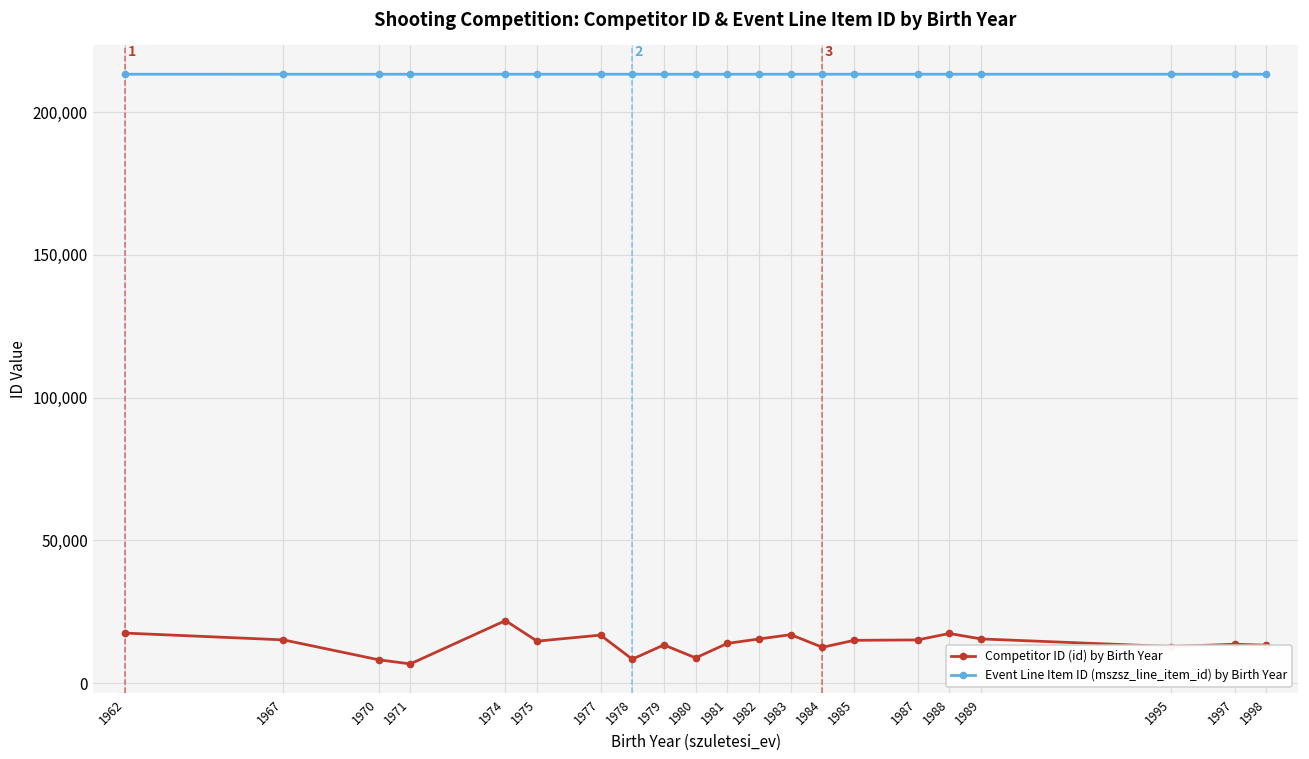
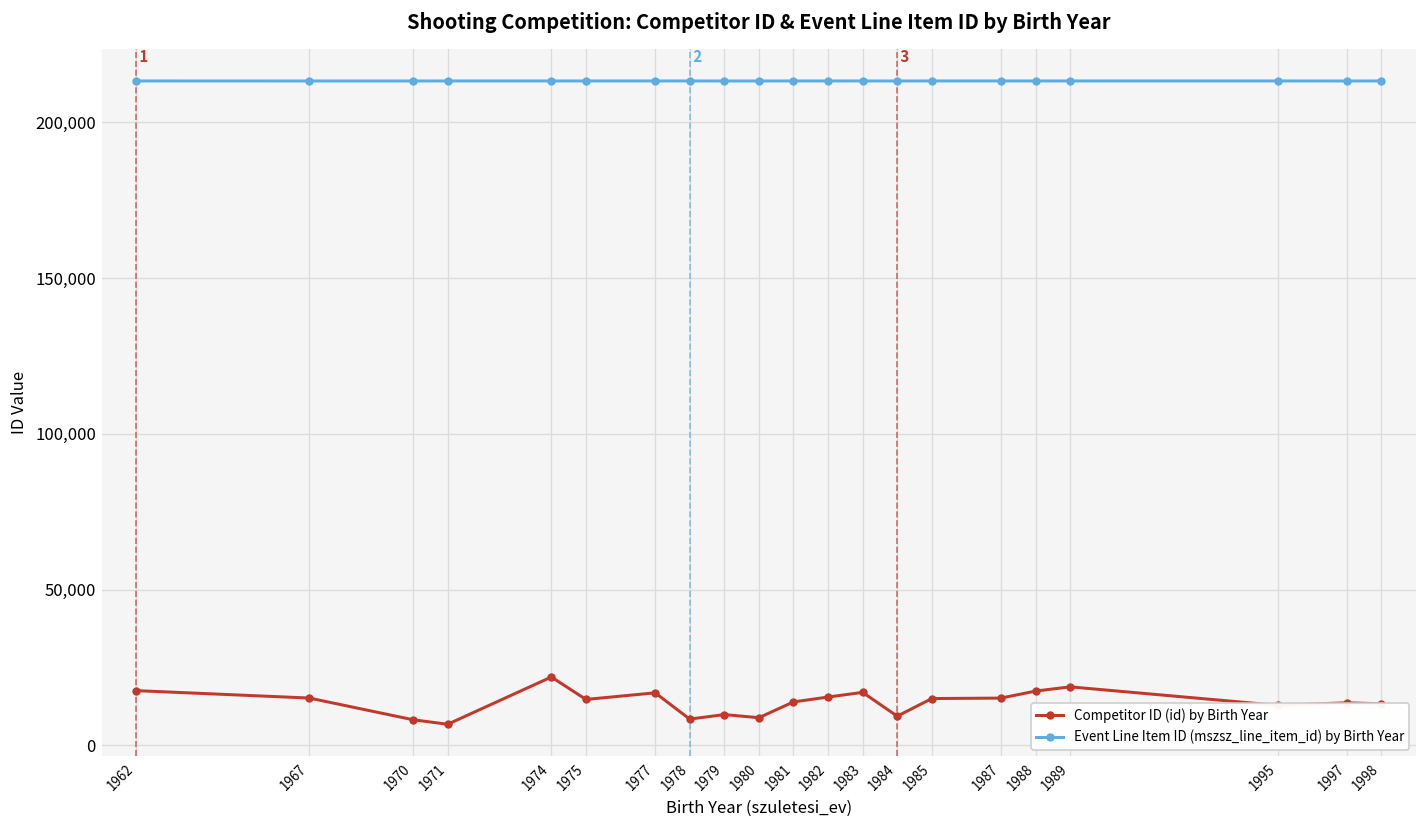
  {
    "Competitor ID (id) by Birth Year": {
      "1962": "18,000",
      "1967": "15,000",
      "1970": "8,000",
      "1971": "7,000",
      "1974": "22,000",
      "1975": "15,000",
      "1977": "17,000",
      "1978": "8,000",
-     "1979": "13,000",
+     "1979": "10,000",
      "1980": "9,000",
      "1981": "14,000",
      "1982": "16,000",
      "1983": "17,000",
-     "1984": "13,000",
+     "1984": "9,000",
      "1985": "15,000",
      "1987": "15,000",
      "1988": "17,000",
-     "1989": "16,000",
+     "1989": "19,000",
      "1995": "13,000",
      "1997": "14,000",
      "1998": "13,000"
    },
    "Event Line Item ID (mszsz_line_item_id) by Birth Year": {
      "1967": "213,000",
      "1970": "213,000",
      "1971": "213,000",
      "1974": "213,000",
      "1975": "213,000",
      "1977": "213,000",
      "1979": "213,000",
      "1980": "213,000",
      "1981": "213,000",
      "1982": "213,000",
      "1983": "213,000",
      "1985": "213,000",
      "1987": "213,000",
      "1988": "213,000",
      "1989": "213,000",
      "1995": "213,000",
      "1997": "213,000",
      "1998": "213,000"
    }
  }
